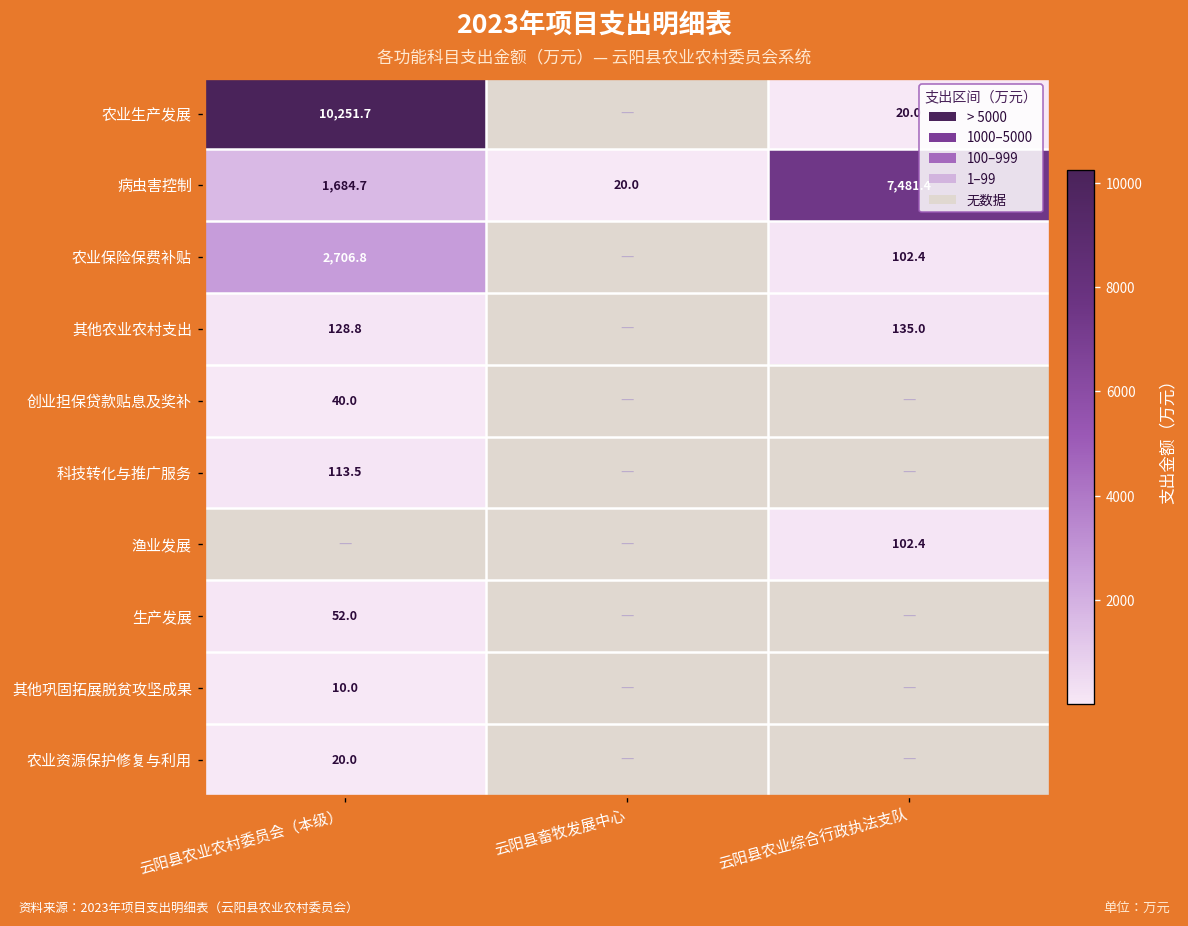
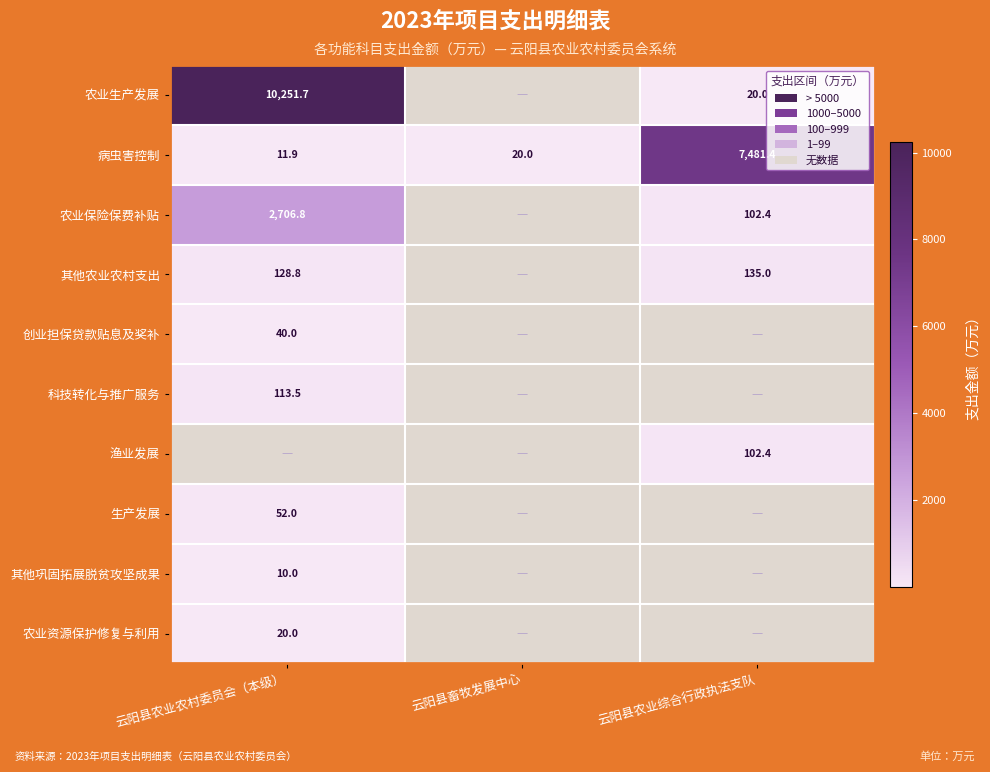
  {
    "农业生产发展": {
      "云阳县农业农村委员会（本级）": "10,251.7"
    },
    "病虫害控制": {
-     "云阳县农业农村委员会（本级）": "1,684.7",
+     "云阳县农业农村委员会（本级）": "11.9",
      "云阳县畜牧发展中心": "20.0"
    },
    "农业保险保费补贴": {
      "云阳县农业农村委员会（本级）": "2,706.8",
      "云阳县农业综合行政执法支队": "102.4"
    },
    "其他农业农村支出": {
      "云阳县农业农村委员会（本级）": "128.8",
      "云阳县农业综合行政执法支队": "135.0"
    },
    "创业担保贷款贴息及奖补": {
      "云阳县农业农村委员会（本级）": "40.0"
    },
    "科技转化与推广服务": {
      "云阳县农业农村委员会（本级）": "113.5"
    },
    "渔业发展": {
      "云阳县农业综合行政执法支队": "102.4"
    },
    "生产发展": {
      "云阳县农业农村委员会（本级）": "52.0"
    },
    "其他巩固拓展脱贫攻坚成果": {
      "云阳县农业农村委员会（本级）": "10.0"
    },
    "农业资源保护修复与利用": {
      "云阳县农业农村委员会（本级）": "20.0"
    }
  }
